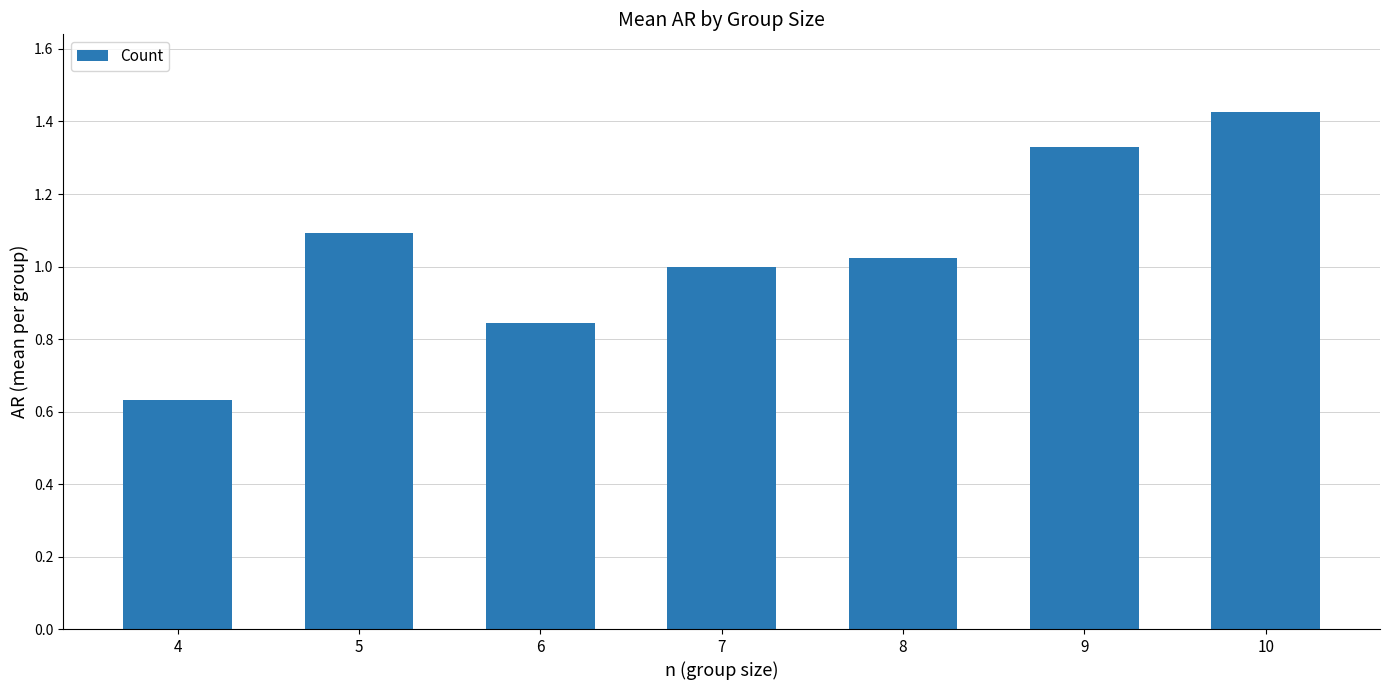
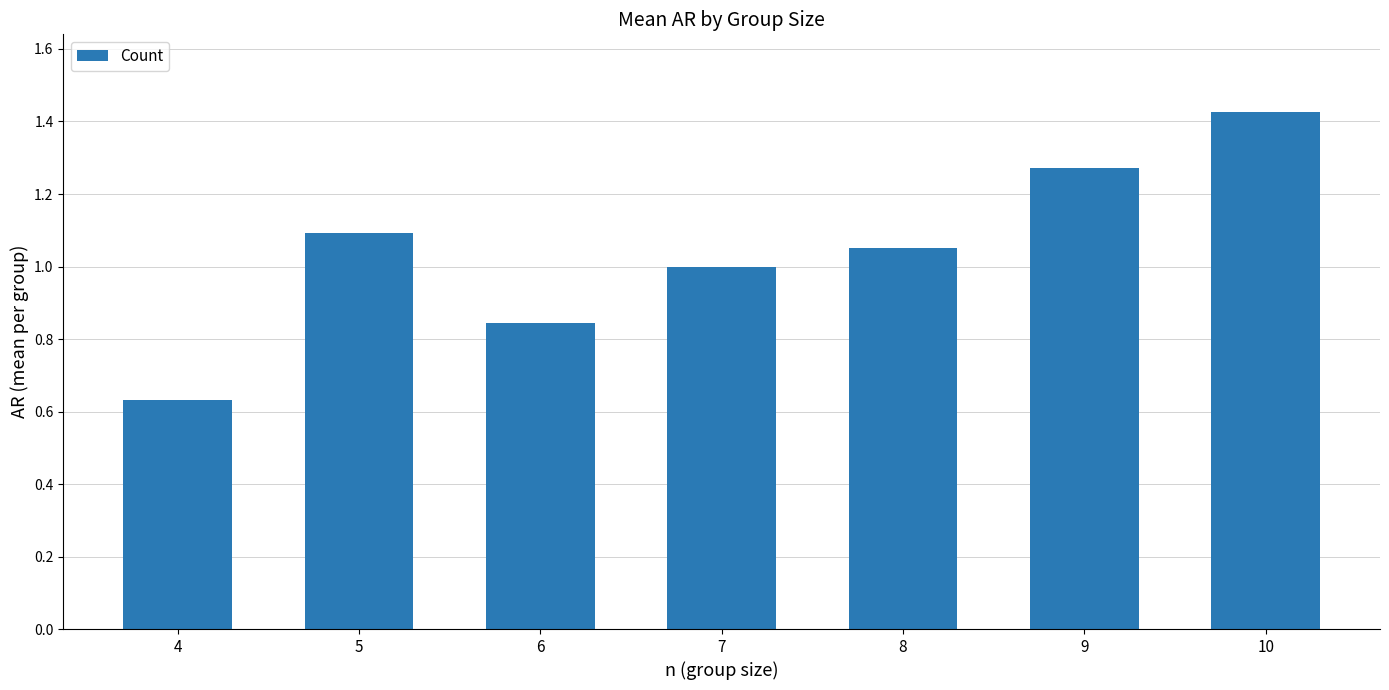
  {
    "4": 0.63,
    "5": 1.09,
    "6": 0.84,
    "7": 1.00,
-   "8": 1.02,
-   "9": 1.33,
+   "8": 1.05,
+   "9": 1.27,
    "10": 1.43
  }
